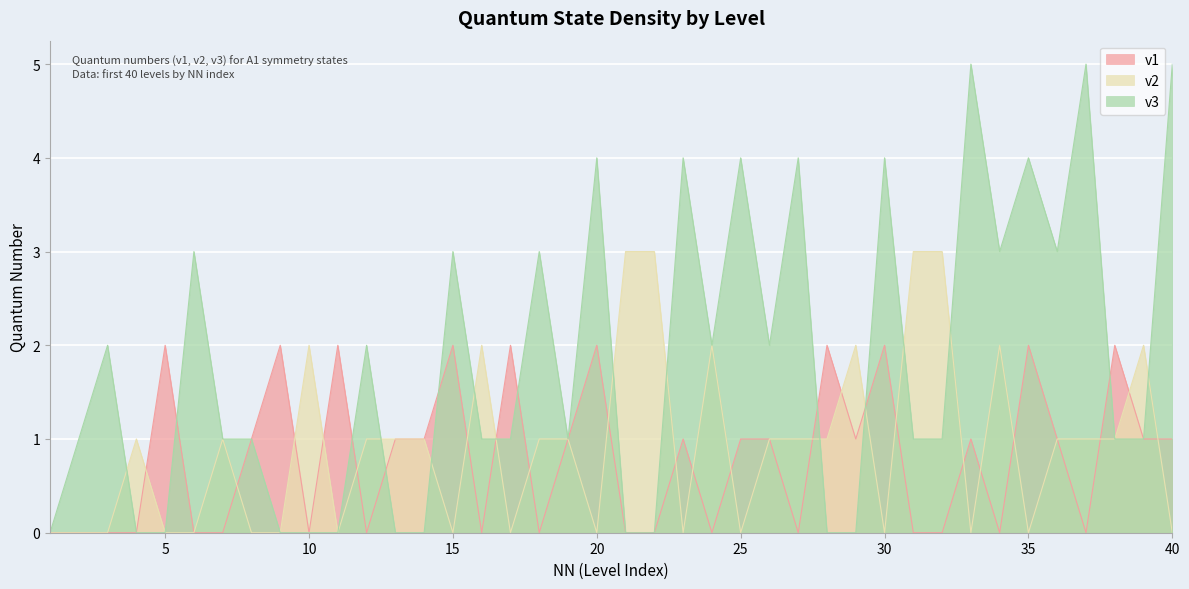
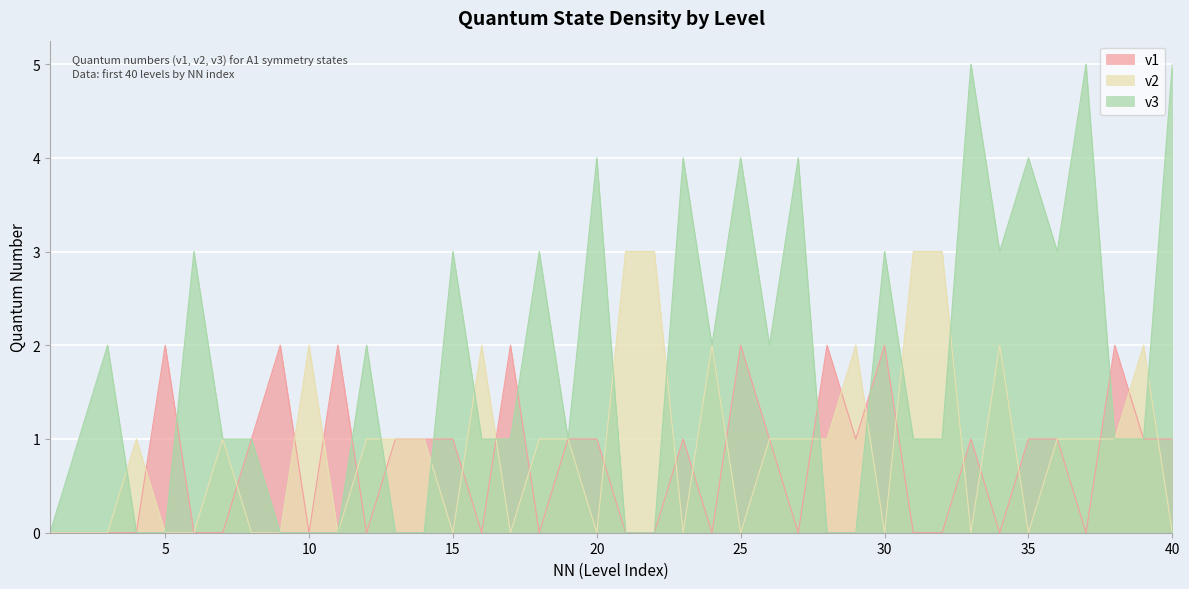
  {
    "v1": {
      "5": 2,
-     "15": 2,
-     "20": 2,
-     "25": 1,
+     "15": 1,
+     "20": 1,
+     "25": 2,
      "30": 2,
-     "35": 2,
+     "35": 1,
      "40": 1
    },
    "v2": {
      "10": 2,
      "15": 0,
      "20": 0,
      "25": 0,
      "30": 0,
      "35": 0,
      "40": 0
    },
    "v3": {
      "15": 3,
      "20": 4,
      "25": 4,
-     "30": 4,
+     "30": 3,
      "35": 4,
      "40": 5
    }
  }
